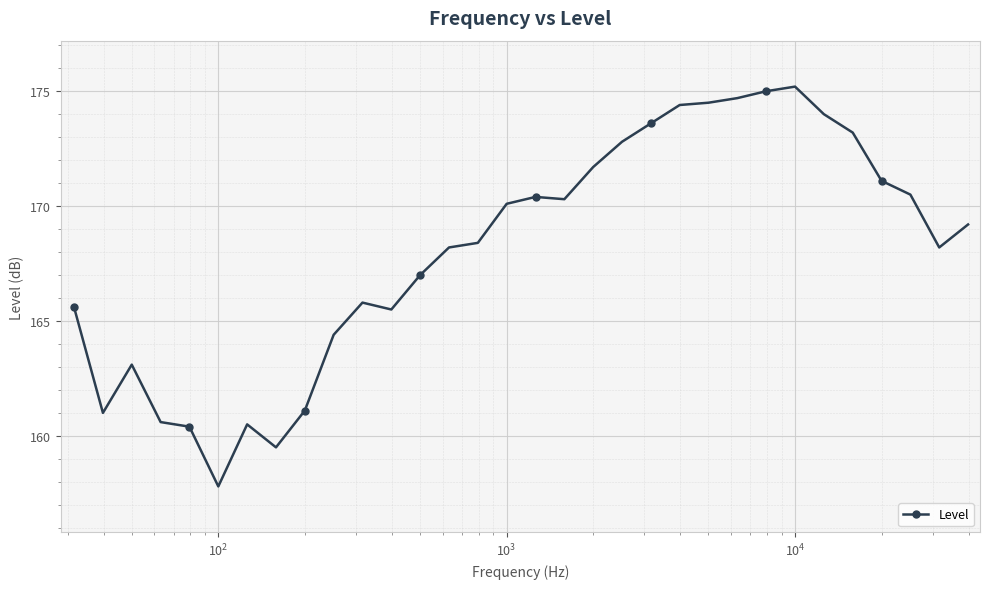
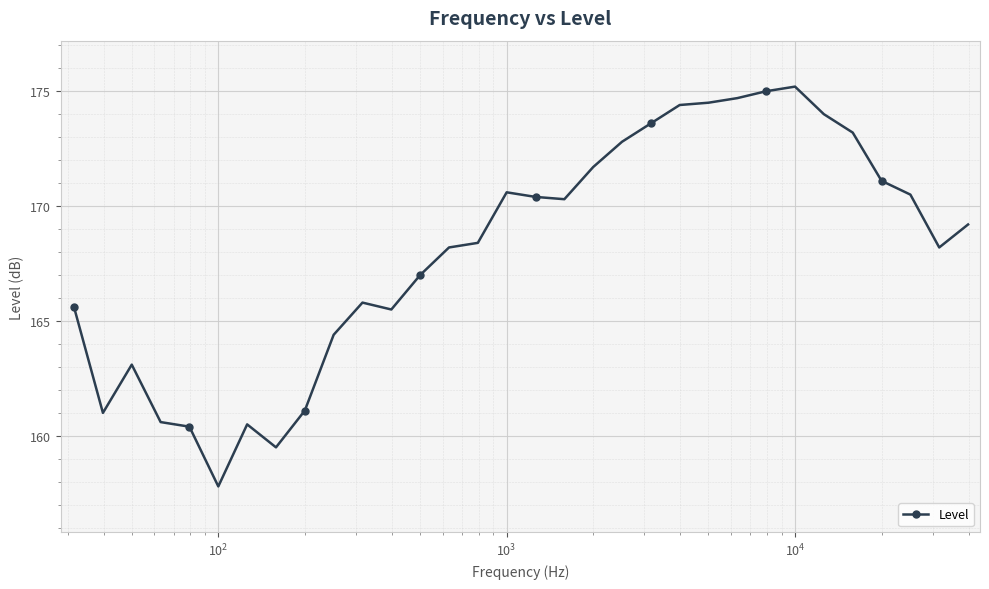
  {
    "10^2": 157.8,
-   "10^3": 170.1,
+   "10^3": 170.6,
    "10^4": 175.2
  }
